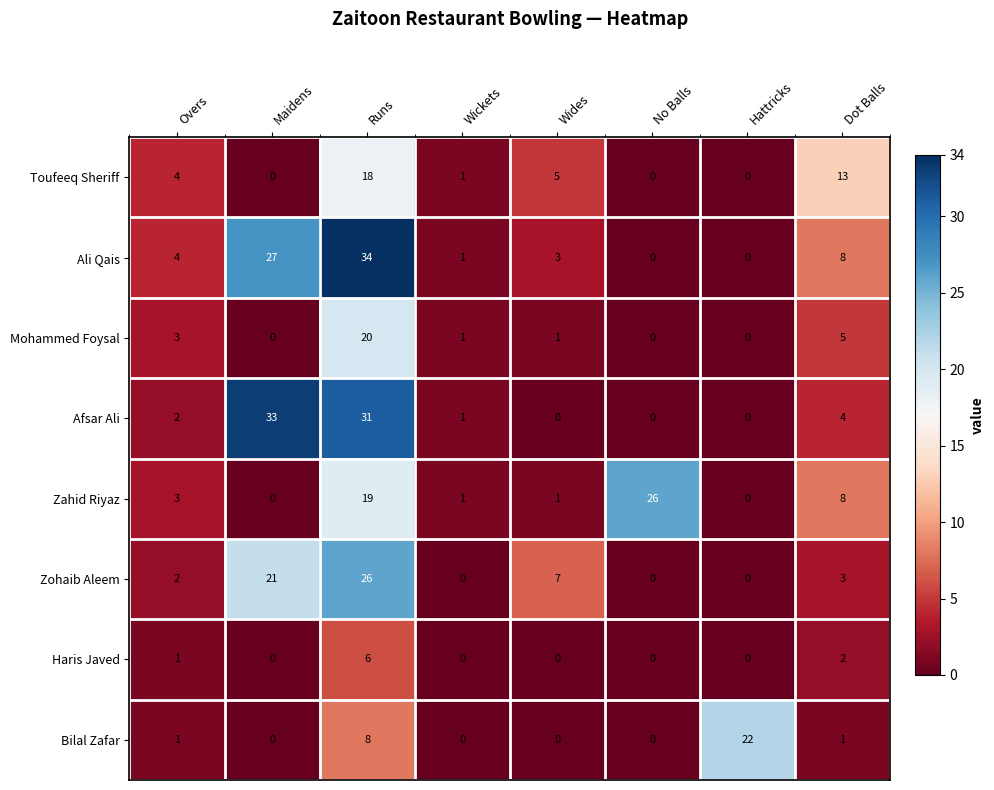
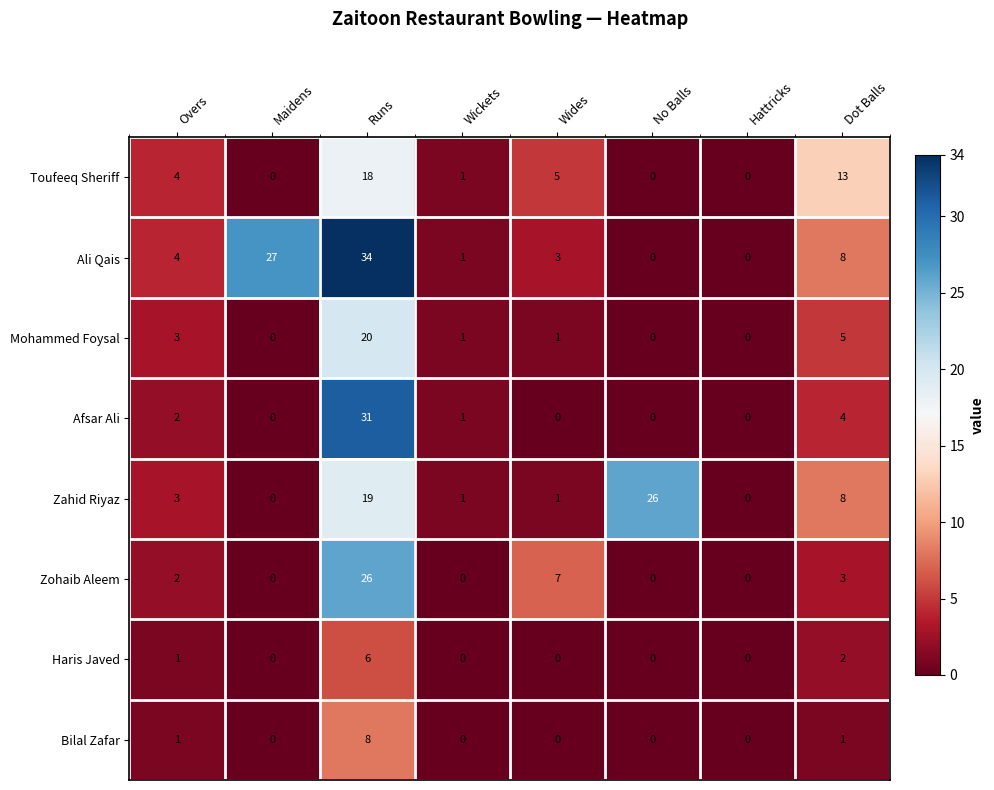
  {
    "Toufeeq Sheriff": {
      "Overs": 4,
      "Maidens": 0,
      "Runs": 18,
      "Wickets": 1,
      "Wides": 5,
      "No Balls": 0,
      "Hattricks": 0,
      "Dot Balls": 13
    },
    "Ali Qais": {
      "Overs": 4,
      "Maidens": 27,
      "Runs": 34,
      "Wickets": 1,
      "Wides": 3,
      "No Balls": 0,
      "Hattricks": 0,
      "Dot Balls": 8
    },
    "Mohammed Foysal": {
      "Overs": 3,
      "Maidens": 0,
      "Runs": 20,
      "Wickets": 1,
      "Wides": 1,
      "No Balls": 0,
      "Hattricks": 0,
      "Dot Balls": 5
    },
    "Afsar Ali": {
      "Overs": 2,
-     "Maidens": 33,
+     "Maidens": 0,
      "Runs": 31,
      "Wickets": 1,
      "Wides": 0,
      "No Balls": 0,
      "Hattricks": 0,
      "Dot Balls": 4
    },
    "Zahid Riyaz": {
      "Overs": 3,
      "Maidens": 0,
      "Runs": 19,
      "Wickets": 1,
      "Wides": 1,
      "No Balls": 26,
      "Hattricks": 0,
      "Dot Balls": 8
    },
    "Zohaib Aleem": {
      "Overs": 2,
-     "Maidens": 21,
+     "Maidens": 0,
      "Runs": 26,
      "Wickets": 0,
      "Wides": 7,
      "No Balls": 0,
      "Hattricks": 0,
      "Dot Balls": 3
    },
    "Haris Javed": {
      "Overs": 1,
      "Maidens": 0,
      "Runs": 6,
      "Wickets": 0,
      "Wides": 0,
      "No Balls": 0,
      "Hattricks": 0,
      "Dot Balls": 2
    },
    "Bilal Zafar": {
      "Overs": 1,
      "Maidens": 0,
      "Runs": 8,
      "Wickets": 0,
      "Wides": 0,
      "No Balls": 0,
-     "Hattricks": 22,
+     "Hattricks": 0,
      "Dot Balls": 1
    }
  }
